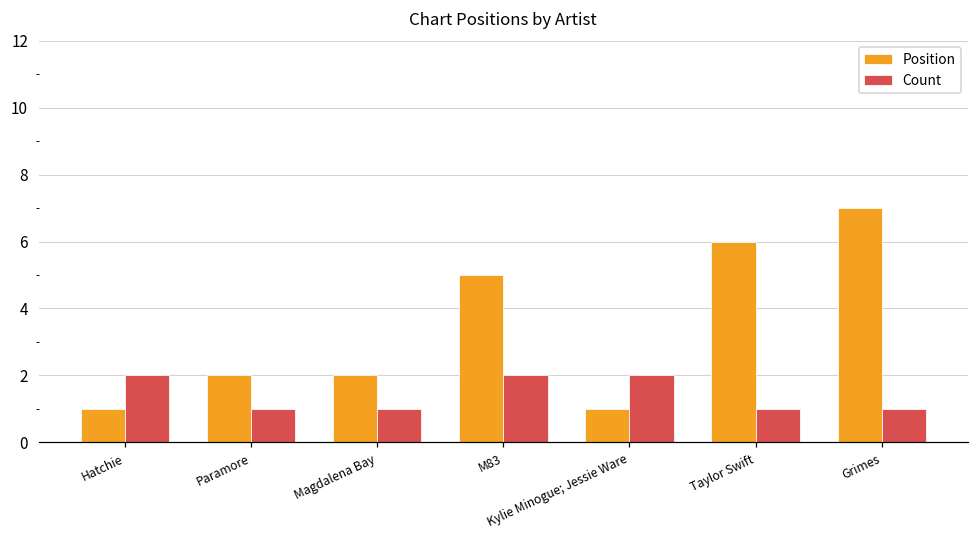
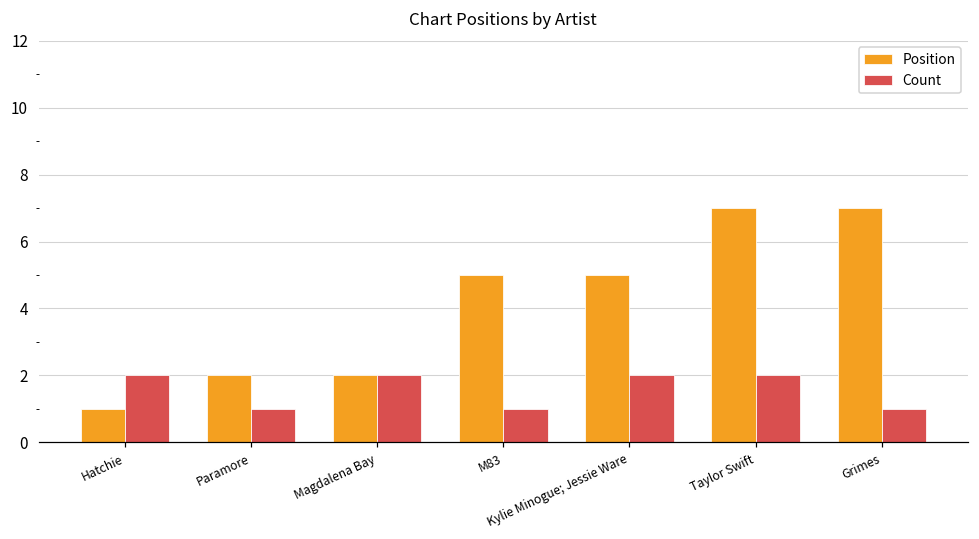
  {
    "Position": {
      "Hatchie": 1,
      "Paramore": 2,
      "Magdalena Bay": 2,
      "M83": 5,
-     "Kylie Minogue; Jessie Ware": 1,
-     "Taylor Swift": 6,
+     "Kylie Minogue; Jessie Ware": 5,
+     "Taylor Swift": 7,
      "Grimes": 7
    },
    "Count": {
      "Hatchie": 2,
      "Paramore": 1,
-     "Magdalena Bay": 1,
-     "M83": 2,
+     "Magdalena Bay": 2,
+     "M83": 1,
      "Kylie Minogue; Jessie Ware": 2,
-     "Taylor Swift": 1,
+     "Taylor Swift": 2,
      "Grimes": 1
    }
  }
